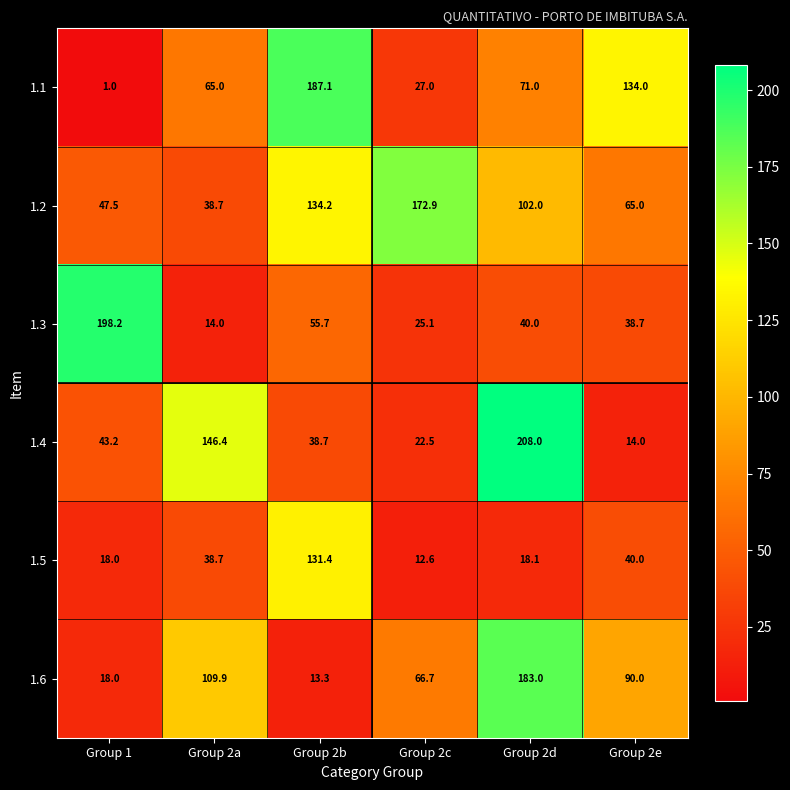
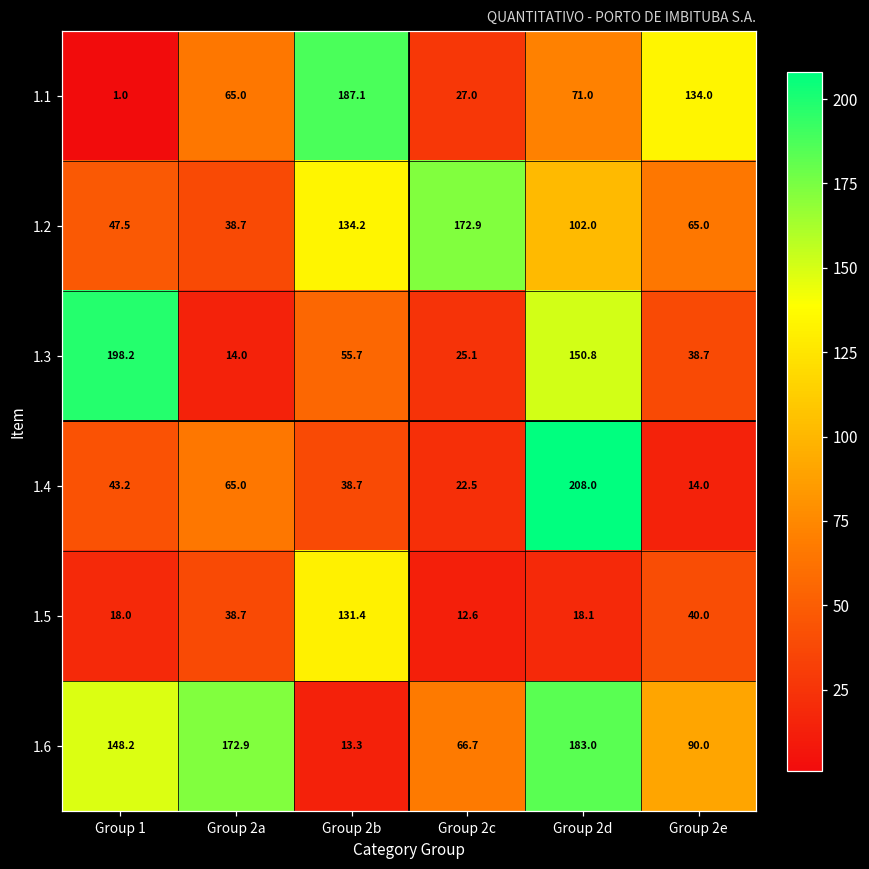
  {
    "1.1": {
      "Group 1": 1.0,
      "Group 2a": 65.0,
      "Group 2b": 187.1,
      "Group 2c": 27.0,
      "Group 2d": 71.0,
      "Group 2e": 134.0
    },
    "1.2": {
      "Group 1": 47.5,
      "Group 2a": 38.7,
      "Group 2b": 134.2,
      "Group 2c": 172.9,
      "Group 2d": 102.0,
      "Group 2e": 65.0
    },
    "1.3": {
      "Group 1": 198.2,
      "Group 2a": 14.0,
      "Group 2b": 55.7,
      "Group 2c": 25.1,
-     "Group 2d": 40.0,
+     "Group 2d": 150.8,
      "Group 2e": 38.7
    },
    "1.4": {
      "Group 1": 43.2,
-     "Group 2a": 146.4,
+     "Group 2a": 65.0,
      "Group 2b": 38.7,
      "Group 2c": 22.5,
      "Group 2d": 208.0,
      "Group 2e": 14.0
    },
    "1.5": {
      "Group 1": 18.0,
      "Group 2a": 38.7,
      "Group 2b": 131.4,
      "Group 2c": 12.6,
      "Group 2d": 18.1,
      "Group 2e": 40.0
    },
    "1.6": {
-     "Group 1": 18.0,
-     "Group 2a": 109.9,
+     "Group 1": 148.2,
+     "Group 2a": 172.9,
      "Group 2b": 13.3,
      "Group 2c": 66.7,
      "Group 2d": 183.0,
      "Group 2e": 90.0
    }
  }
